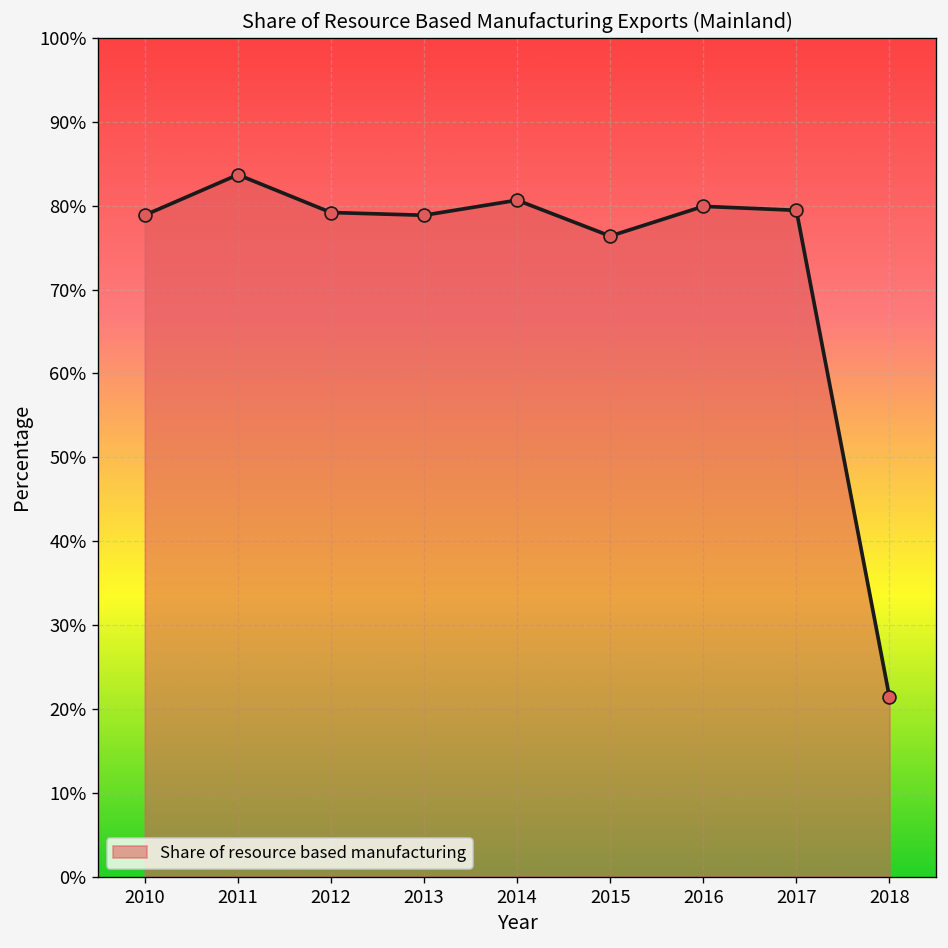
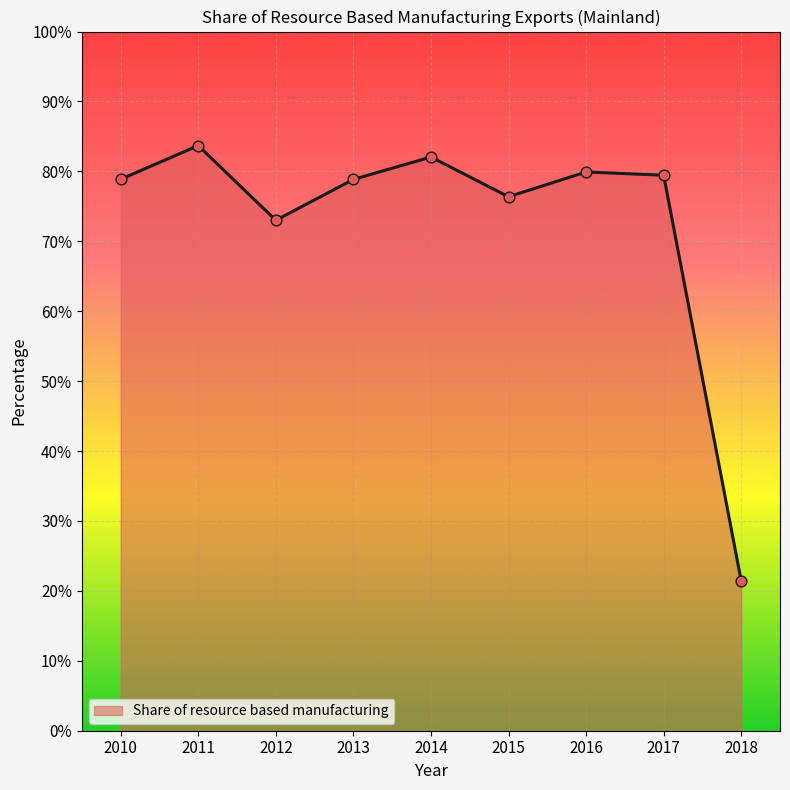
  {
    "2010": "79%",
    "2011": "84%",
-   "2012": "79%",
+   "2012": "73%",
    "2013": "79%",
-   "2014": "81%",
+   "2014": "82%",
    "2015": "76%",
    "2016": "80%",
    "2017": "79%",
    "2018": "21%"
  }
